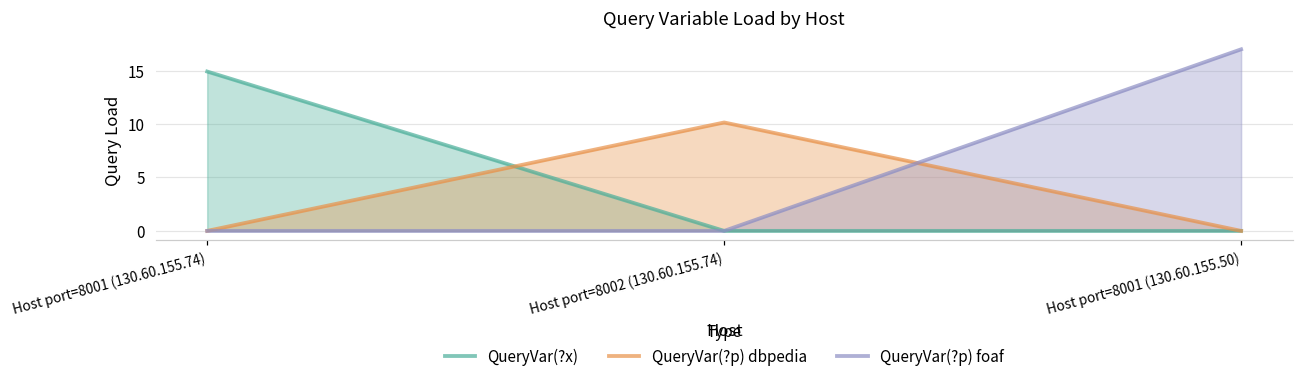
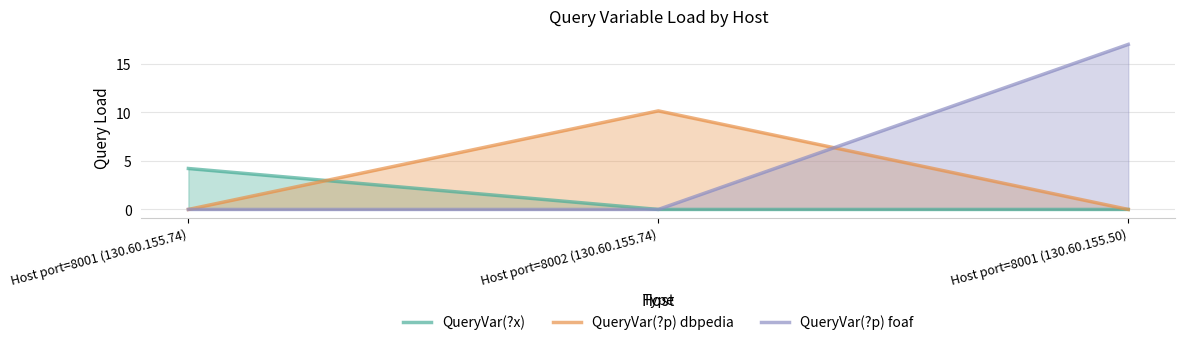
  {
    "QueryVar(?x)": {
-     "Host port=8001 (130.60.155.74)": 15
+     "Host port=8001 (130.60.155.74)": 4
    },
    "QueryVar(?p) dbpedia": {
      "Host port=8002 (130.60.155.74)": 10
    },
    "QueryVar(?p) foaf": {
      "Host port=8001 (130.60.155.50)": 17
    }
  }
